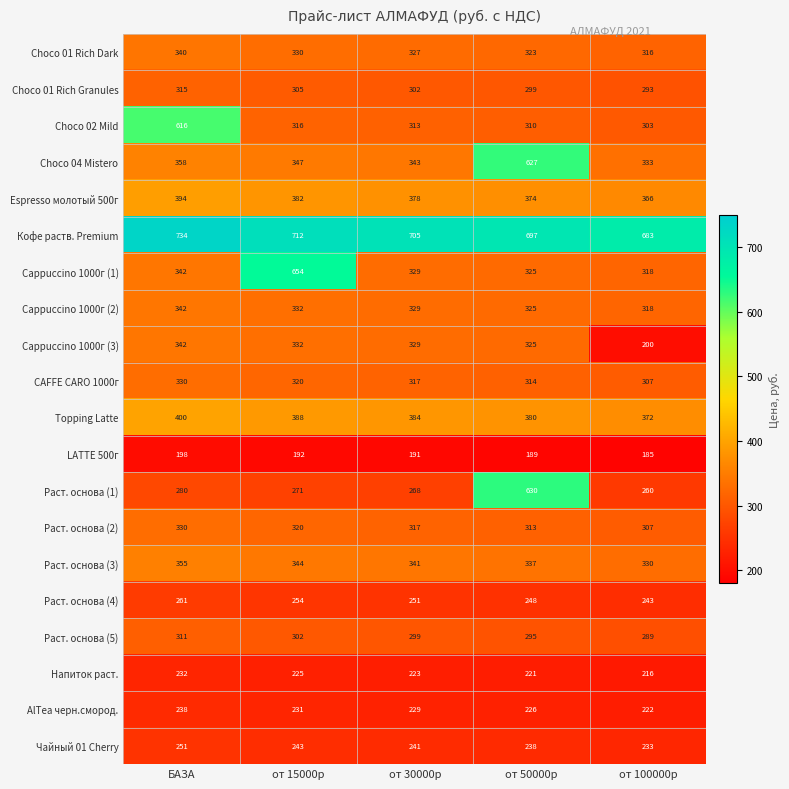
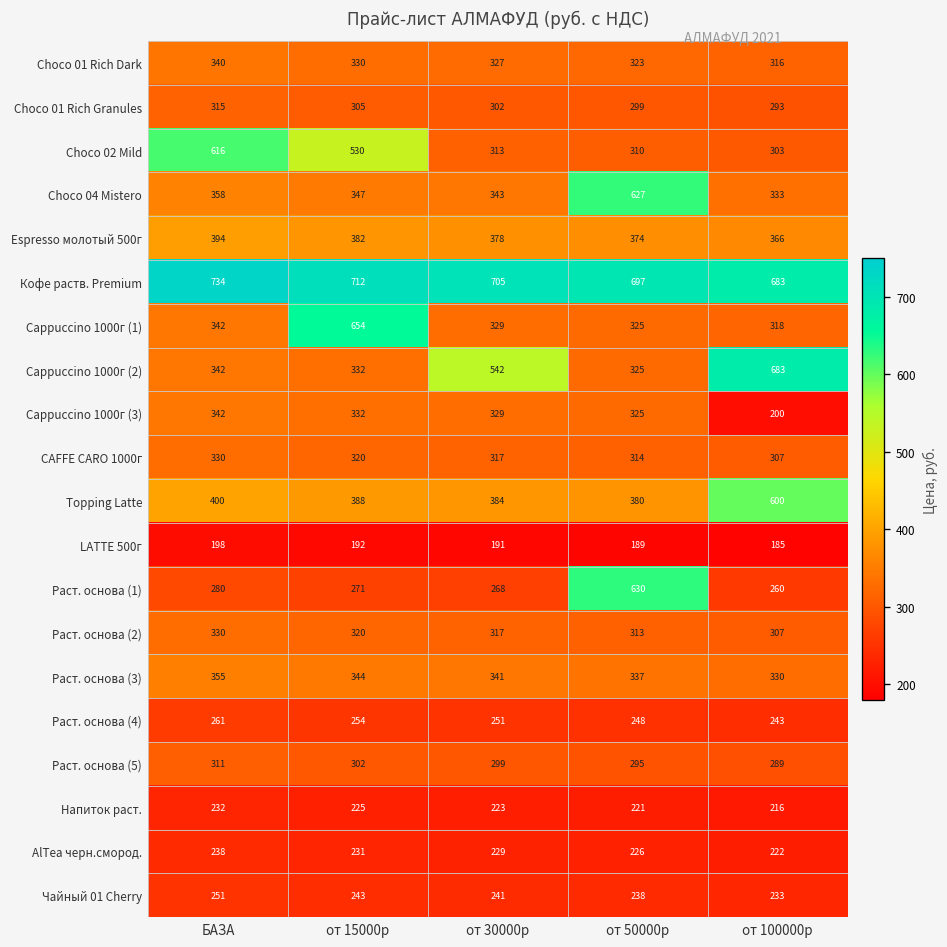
  {
    "Choco 01 Rich Dark": {
      "БАЗА": 340,
      "от 15000р": 330,
      "от 30000р": 327,
      "от 50000р": 323,
      "от 100000р": 316
    },
    "Choco 01 Rich Granules": {
      "БАЗА": 315,
      "от 15000р": 305,
      "от 30000р": 302,
      "от 50000р": 299,
      "от 100000р": 293
    },
    "Choco 02 Mild": {
      "БАЗА": 616,
-     "от 15000р": 316,
+     "от 15000р": 530,
      "от 30000р": 313,
      "от 50000р": 310,
      "от 100000р": 303
    },
    "Choco 04 Mistero": {
      "БАЗА": 358,
      "от 15000р": 347,
      "от 30000р": 343,
      "от 50000р": 627,
      "от 100000р": 333
    },
    "Espresso молотый 500г": {
      "БАЗА": 394,
      "от 15000р": 382,
      "от 30000р": 378,
      "от 50000р": 374,
      "от 100000р": 366
    },
    "Кофе раств. Premium": {
      "БАЗА": 734,
      "от 15000р": 712,
      "от 30000р": 705,
      "от 50000р": 697,
      "от 100000р": 683
    },
    "Cappuccino 1000г (1)": {
      "БАЗА": 342,
      "от 15000р": 654,
      "от 30000р": 329,
      "от 50000р": 325,
      "от 100000р": 318
    },
    "Cappuccino 1000г (2)": {
      "БАЗА": 342,
      "от 15000р": 332,
-     "от 30000р": 329,
+     "от 30000р": 542,
      "от 50000р": 325,
-     "от 100000р": 318
+     "от 100000р": 683
    },
    "Cappuccino 1000г (3)": {
      "БАЗА": 342,
      "от 15000р": 332,
      "от 30000р": 329,
      "от 50000р": 325,
      "от 100000р": 200
    },
    "CAFFE CARO 1000г": {
      "БАЗА": 330,
      "от 15000р": 320,
      "от 30000р": 317,
      "от 50000р": 314,
      "от 100000р": 307
    },
    "Topping Latte": {
      "БАЗА": 400,
      "от 15000р": 388,
      "от 30000р": 384,
      "от 50000р": 380,
-     "от 100000р": 372
+     "от 100000р": 600
    },
    "LATTE 500г": {
      "БАЗА": 198,
      "от 15000р": 192,
      "от 30000р": 191,
      "от 50000р": 189,
      "от 100000р": 185
    },
    "Раст. основа (1)": {
      "БАЗА": 280,
      "от 15000р": 271,
      "от 30000р": 268,
      "от 50000р": 630,
      "от 100000р": 260
    },
    "Раст. основа (2)": {
      "БАЗА": 330,
      "от 15000р": 320,
      "от 30000р": 317,
      "от 50000р": 313,
      "от 100000р": 307
    },
    "Раст. основа (3)": {
      "БАЗА": 355,
      "от 15000р": 344,
      "от 30000р": 341,
      "от 50000р": 337,
      "от 100000р": 330
    },
    "Раст. основа (4)": {
      "БАЗА": 261,
      "от 15000р": 254,
      "от 30000р": 251,
      "от 50000р": 248,
      "от 100000р": 243
    },
    "Раст. основа (5)": {
      "БАЗА": 311,
      "от 15000р": 302,
      "от 30000р": 299,
      "от 50000р": 295,
      "от 100000р": 289
    },
    "Напиток раст.": {
      "БАЗА": 232,
      "от 15000р": 225,
      "от 30000р": 223,
      "от 50000р": 221,
      "от 100000р": 216
    },
    "AlTea черн.смород.": {
      "БАЗА": 238,
      "от 15000р": 231,
      "от 30000р": 229,
      "от 50000р": 226,
      "от 100000р": 222
    },
    "Чайный 01 Cherry": {
      "БАЗА": 251,
      "от 15000р": 243,
      "от 30000р": 241,
      "от 50000р": 238,
      "от 100000р": 233
    }
  }
